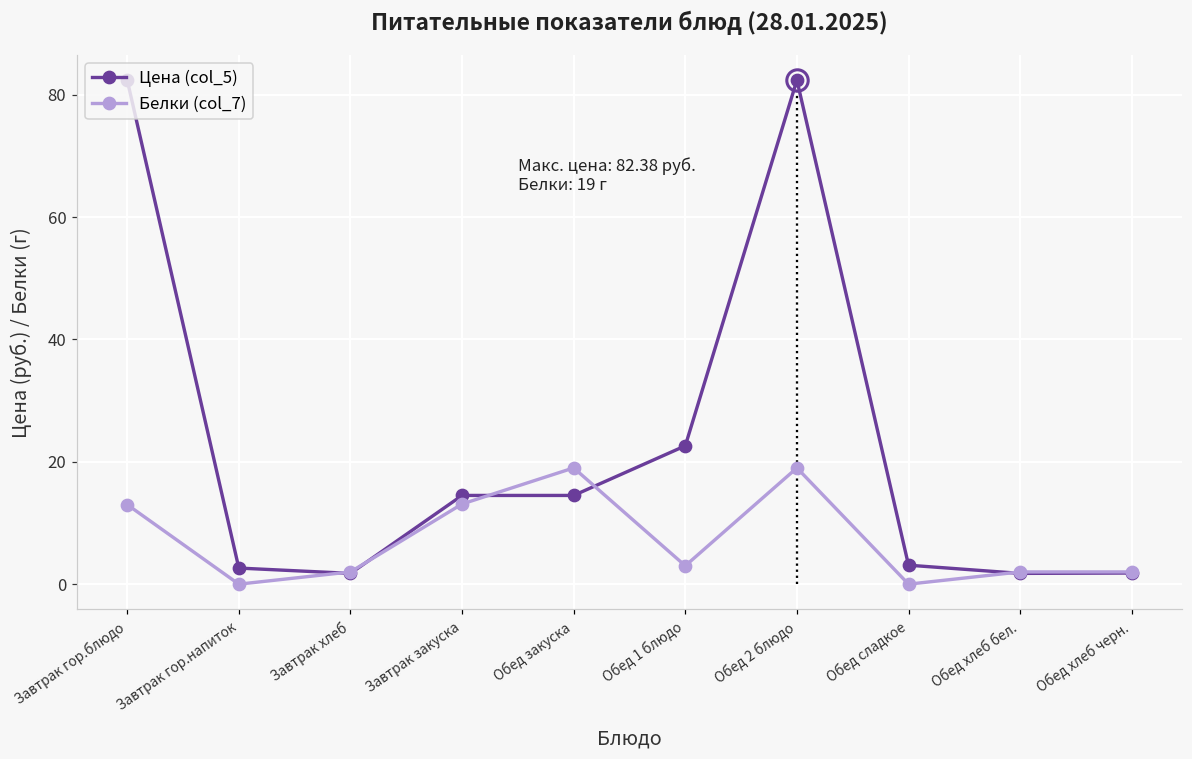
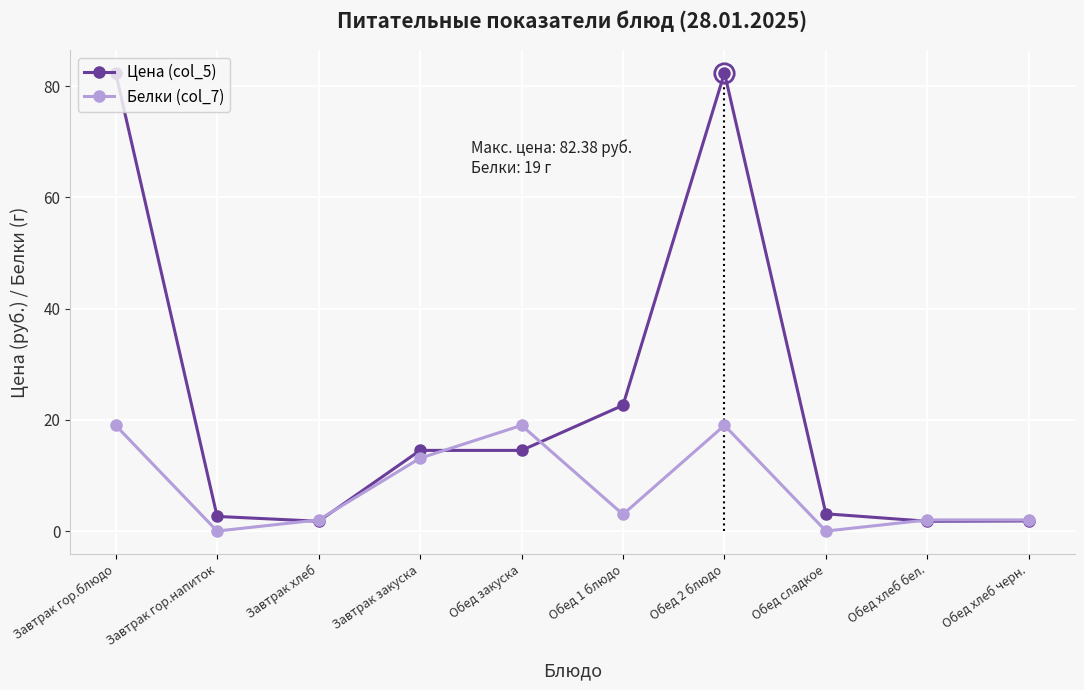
  {
    "Белки (col_7)": {
-     "Завтрак гор.блюдо": 13,
+     "Завтрак гор.блюдо": 19,
      "Завтрак гор.напиток": 0,
      "Завтрак закуска": 13,
      "Обед закуска": 19,
      "Обед 1 блюдо": 3,
      "Обед 2 блюдо": 19,
      "Обед сладкое": 0
    }
  }
